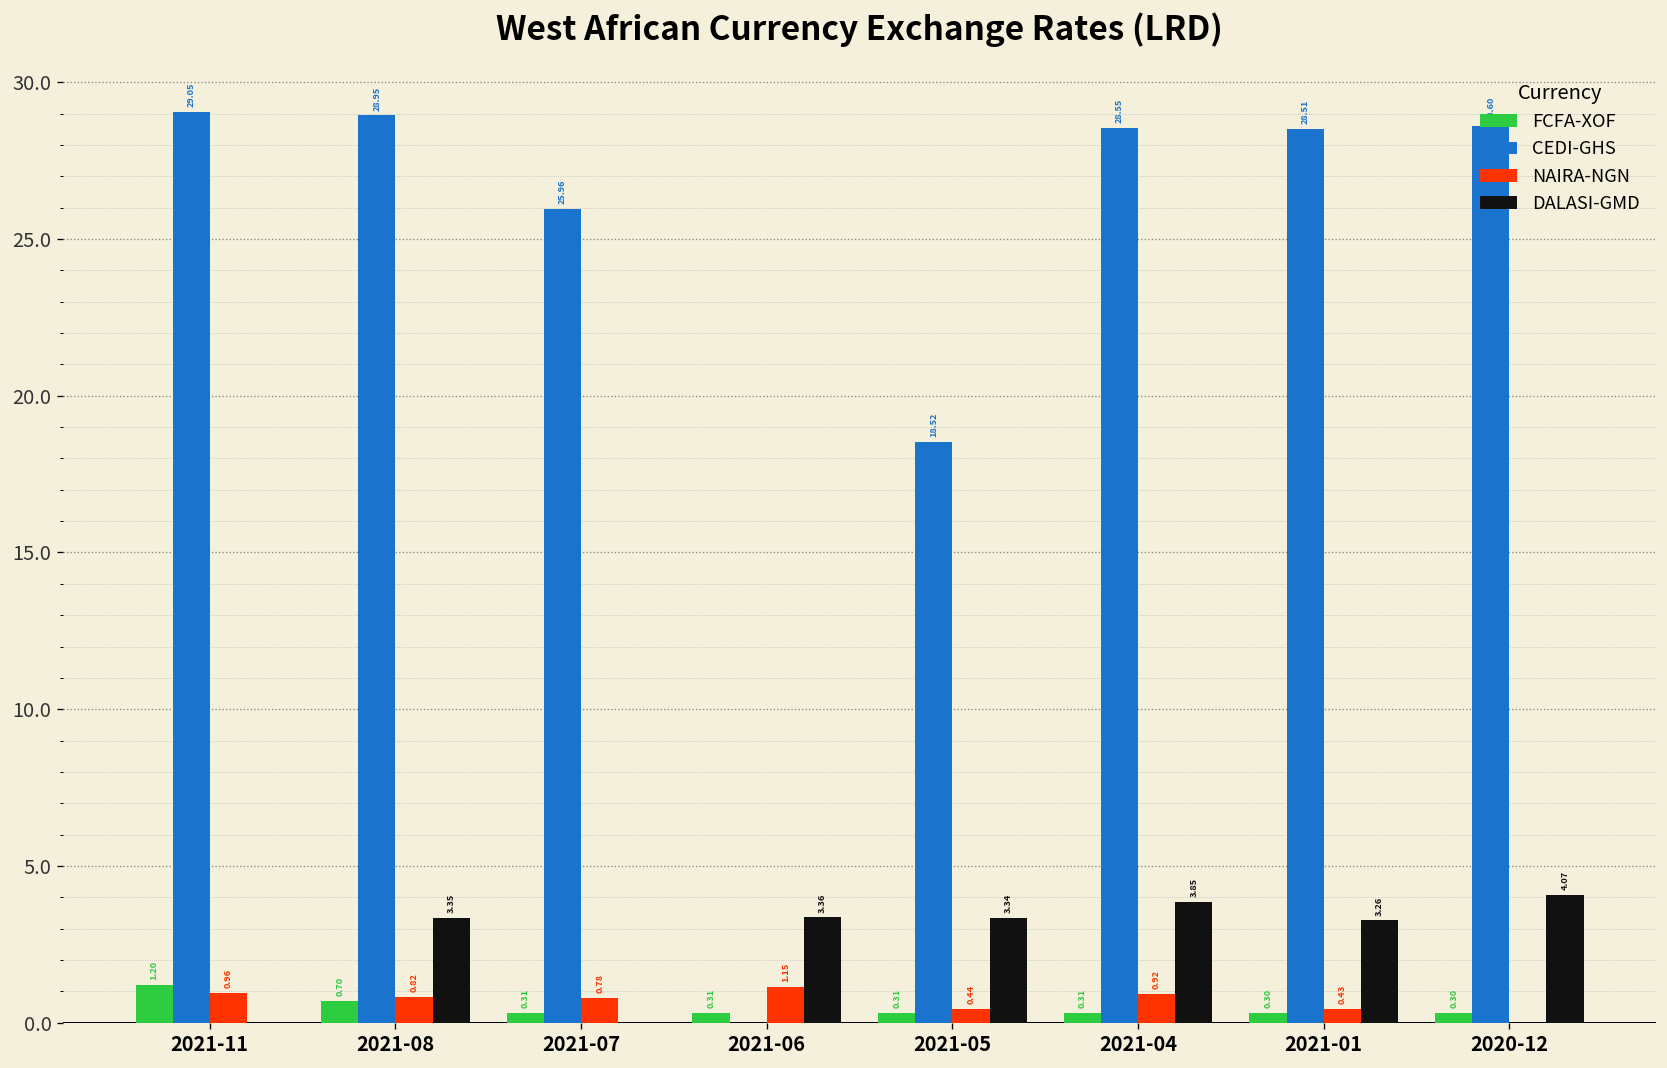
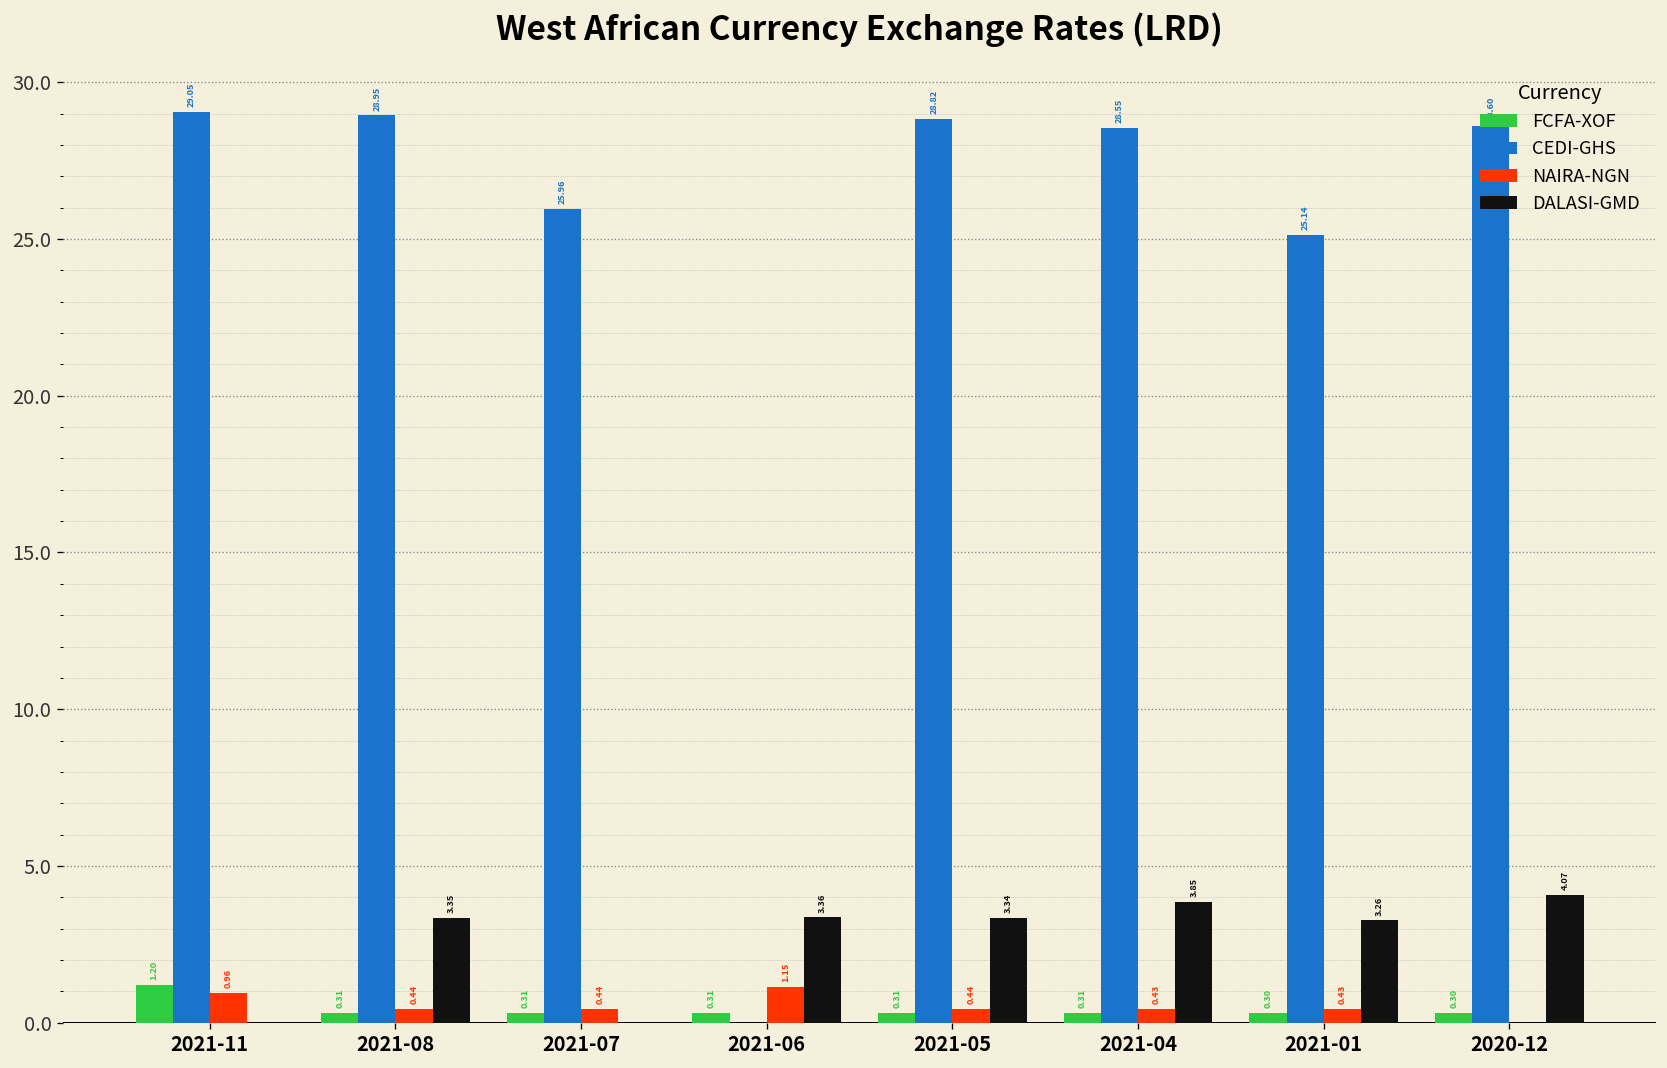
  {
    "FCFA-XOF": {
      "2021-11": 1.20,
-     "2021-08": 0.70,
+     "2021-08": 0.31,
      "2021-07": 0.31,
      "2021-06": 0.31,
      "2021-05": 0.31,
      "2021-04": 0.31,
      "2021-01": 0.30,
      "2020-12": 0.30
    },
    "CEDI-GHS": {
      "2021-11": 29.05,
      "2021-08": 28.95,
      "2021-07": 25.96,
-     "2021-05": 18.52,
+     "2021-05": 28.82,
      "2021-04": 28.55,
-     "2021-01": 28.51,
+     "2021-01": 25.14,
      "2020-12": 28.60
    },
    "NAIRA-NGN": {
      "2021-11": 0.96,
-     "2021-08": 0.82,
-     "2021-07": 0.78,
+     "2021-08": 0.44,
+     "2021-07": 0.44,
      "2021-06": 1.15,
      "2021-05": 0.44,
-     "2021-04": 0.92,
+     "2021-04": 0.43,
      "2021-01": 0.43
    },
    "DALASI-GMD": {
      "2021-08": 3.35,
      "2021-06": 3.36,
      "2021-05": 3.34,
      "2021-04": 3.85,
      "2021-01": 3.26,
      "2020-12": 4.07
    }
  }
